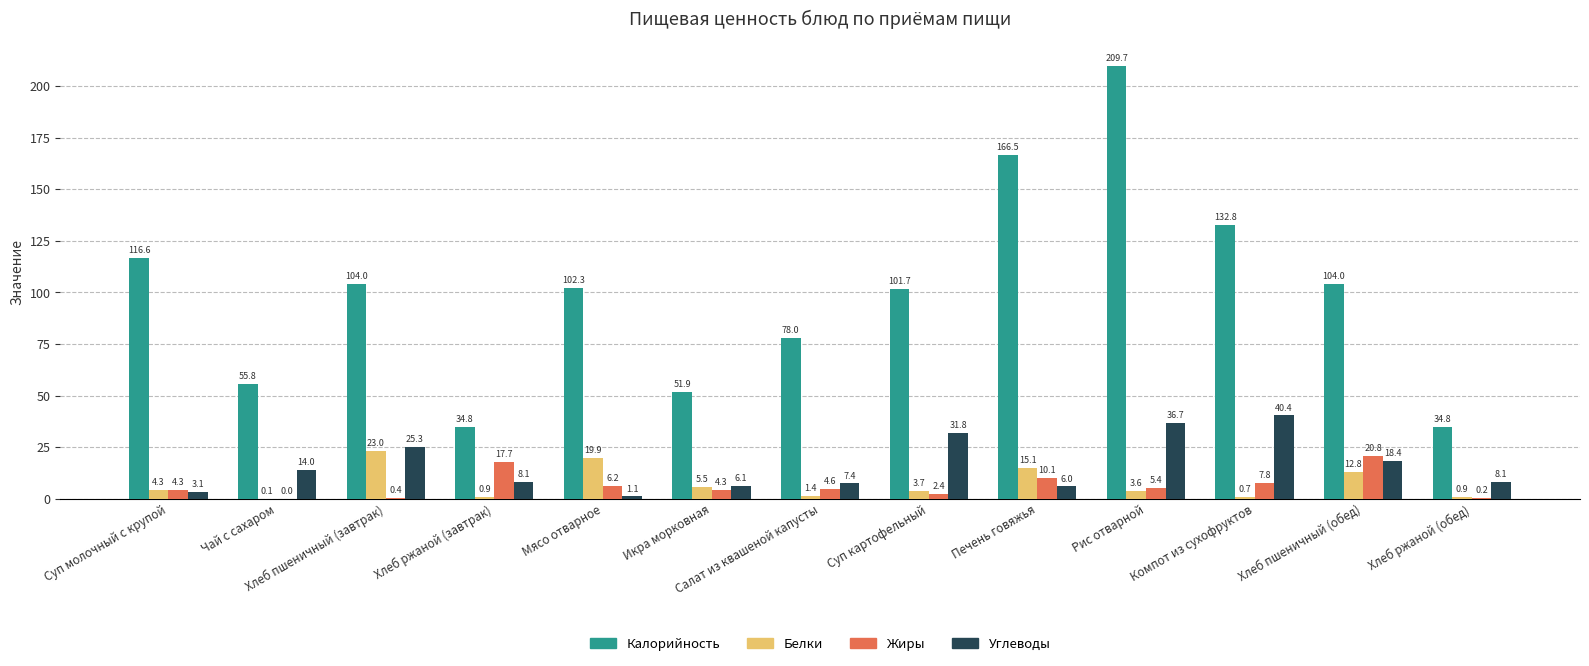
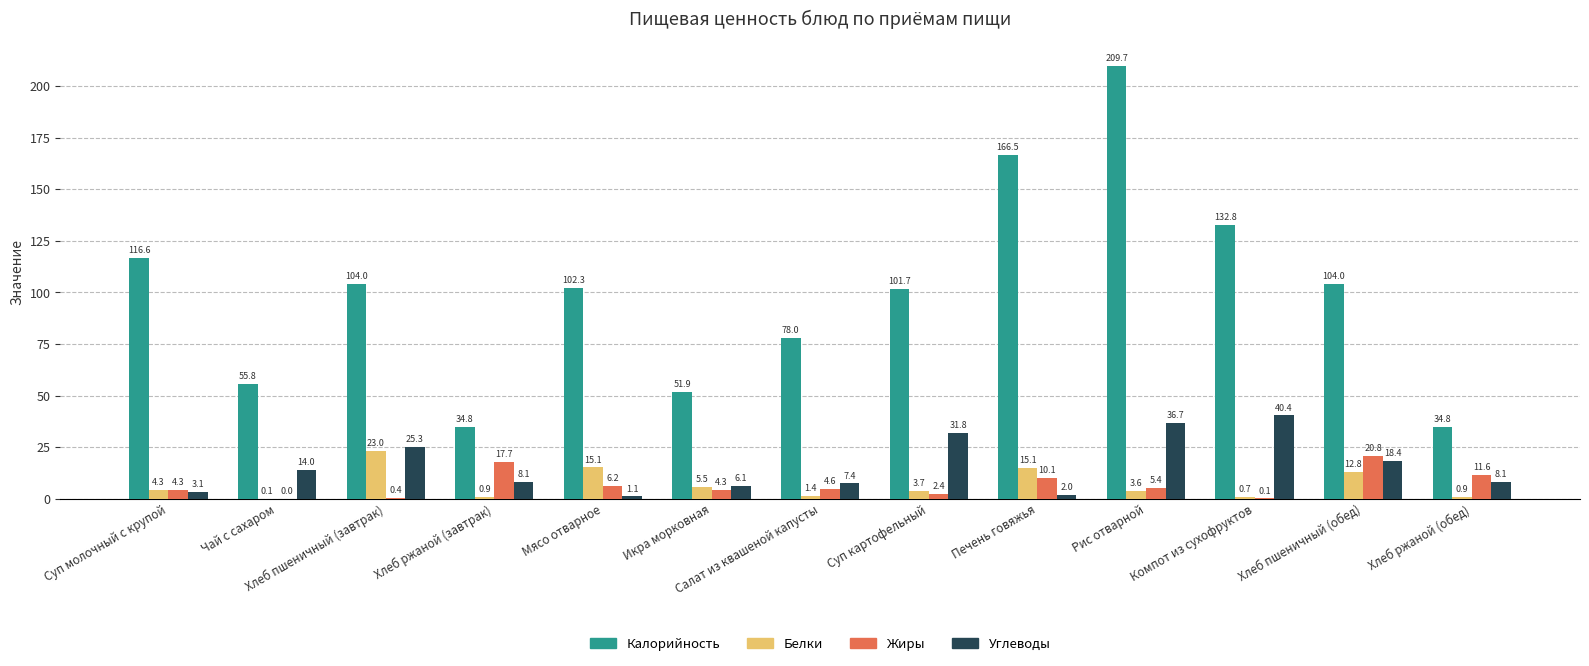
  {
    "Калорийность": {
      "Суп молочный с крупой": 116.6,
      "Чай с сахаром": 55.8,
      "Хлеб пшеничный (завтрак)": 104.0,
      "Хлеб ржаной (завтрак)": 34.8,
      "Мясо отварное": 102.3,
      "Икра морковная": 51.9,
      "Салат из квашеной капусты": 78.0,
      "Суп картофельный": 101.7,
      "Печень говяжья": 166.5,
      "Рис отварной": 209.7,
      "Компот из сухофруктов": 132.8,
      "Хлеб пшеничный (обед)": 104.0,
      "Хлеб ржаной (обед)": 34.8
    },
    "Белки": {
      "Суп молочный с крупой": 4.3,
      "Чай с сахаром": 0.1,
      "Хлеб пшеничный (завтрак)": 23.0,
      "Хлеб ржаной (завтрак)": 0.9,
-     "Мясо отварное": 19.9,
+     "Мясо отварное": 15.1,
      "Икра морковная": 5.5,
      "Салат из квашеной капусты": 1.4,
      "Суп картофельный": 3.7,
      "Печень говяжья": 15.1,
      "Рис отварной": 3.6,
      "Компот из сухофруктов": 0.7,
      "Хлеб пшеничный (обед)": 12.8,
      "Хлеб ржаной (обед)": 0.9
    },
    "Жиры": {
      "Суп молочный с крупой": 4.3,
      "Чай с сахаром": 0.0,
      "Хлеб пшеничный (завтрак)": 0.4,
      "Хлеб ржаной (завтрак)": 17.7,
      "Мясо отварное": 6.2,
      "Икра морковная": 4.3,
      "Салат из квашеной капусты": 4.6,
      "Суп картофельный": 2.4,
      "Печень говяжья": 10.1,
      "Рис отварной": 5.4,
-     "Компот из сухофруктов": 7.8,
+     "Компот из сухофруктов": 0.1,
      "Хлеб пшеничный (обед)": 20.8,
-     "Хлеб ржаной (обед)": 0.2
+     "Хлеб ржаной (обед)": 11.6
    },
    "Углеводы": {
      "Суп молочный с крупой": 3.1,
      "Чай с сахаром": 14.0,
      "Хлеб пшеничный (завтрак)": 25.3,
      "Хлеб ржаной (завтрак)": 8.1,
      "Мясо отварное": 1.1,
      "Икра морковная": 6.1,
      "Салат из квашеной капусты": 7.4,
      "Суп картофельный": 31.8,
-     "Печень говяжья": 6.0,
+     "Печень говяжья": 2.0,
      "Рис отварной": 36.7,
      "Компот из сухофруктов": 40.4,
      "Хлеб пшеничный (обед)": 18.4,
      "Хлеб ржаной (обед)": 8.1
    }
  }
